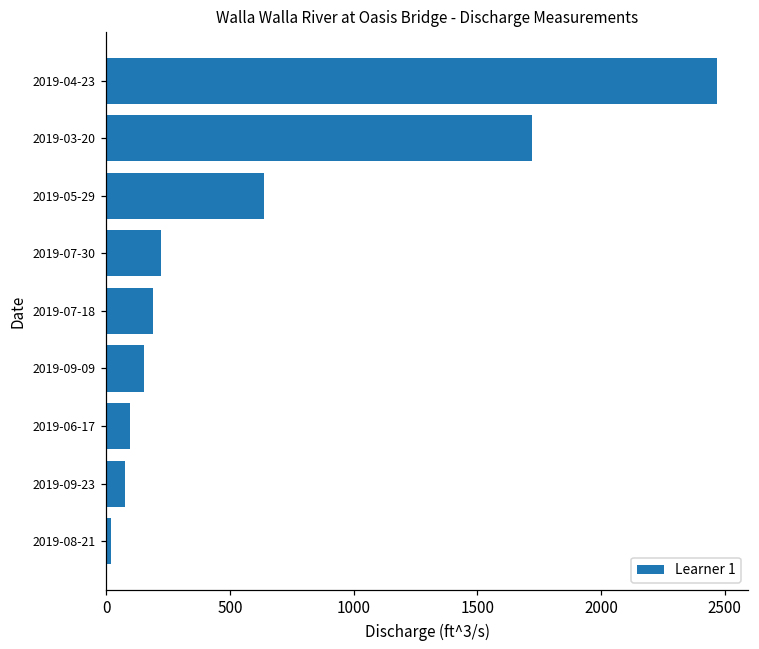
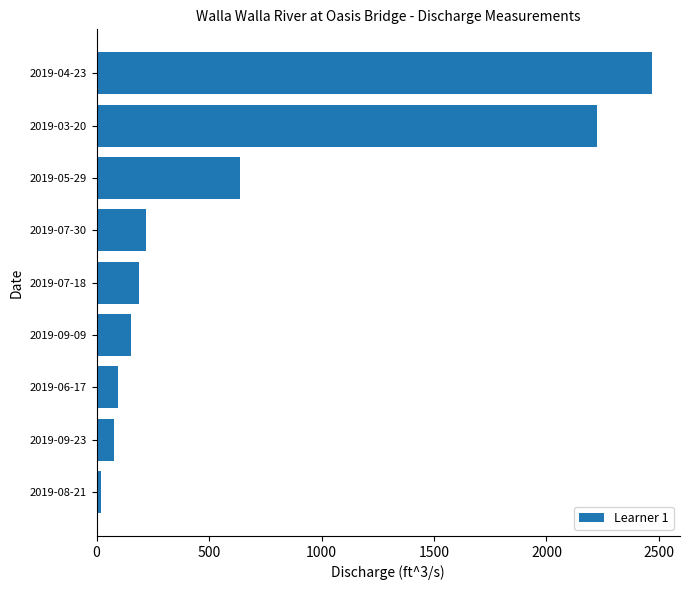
  {
    "2019-04-23": 2470,
-   "2019-03-20": 1720,
+   "2019-03-20": 2220,
    "2019-05-29": 640,
    "2019-07-30": 220,
    "2019-07-18": 190,
    "2019-09-09": 150,
    "2019-06-17": 100,
    "2019-09-23": 80,
    "2019-08-21": 20
  }
